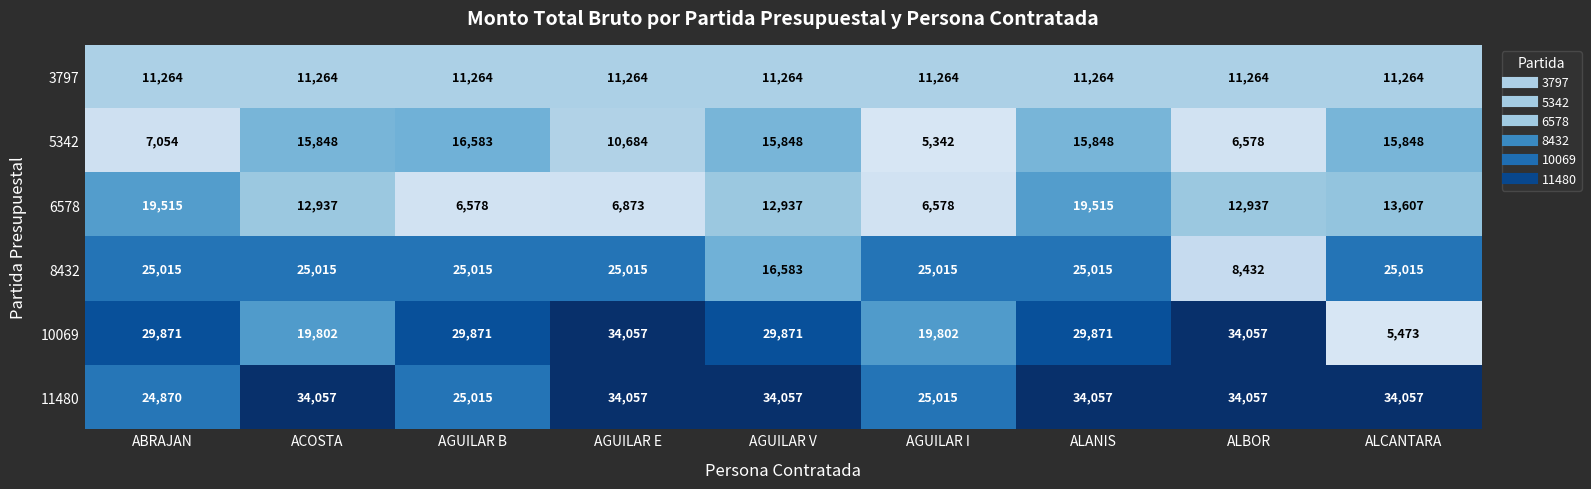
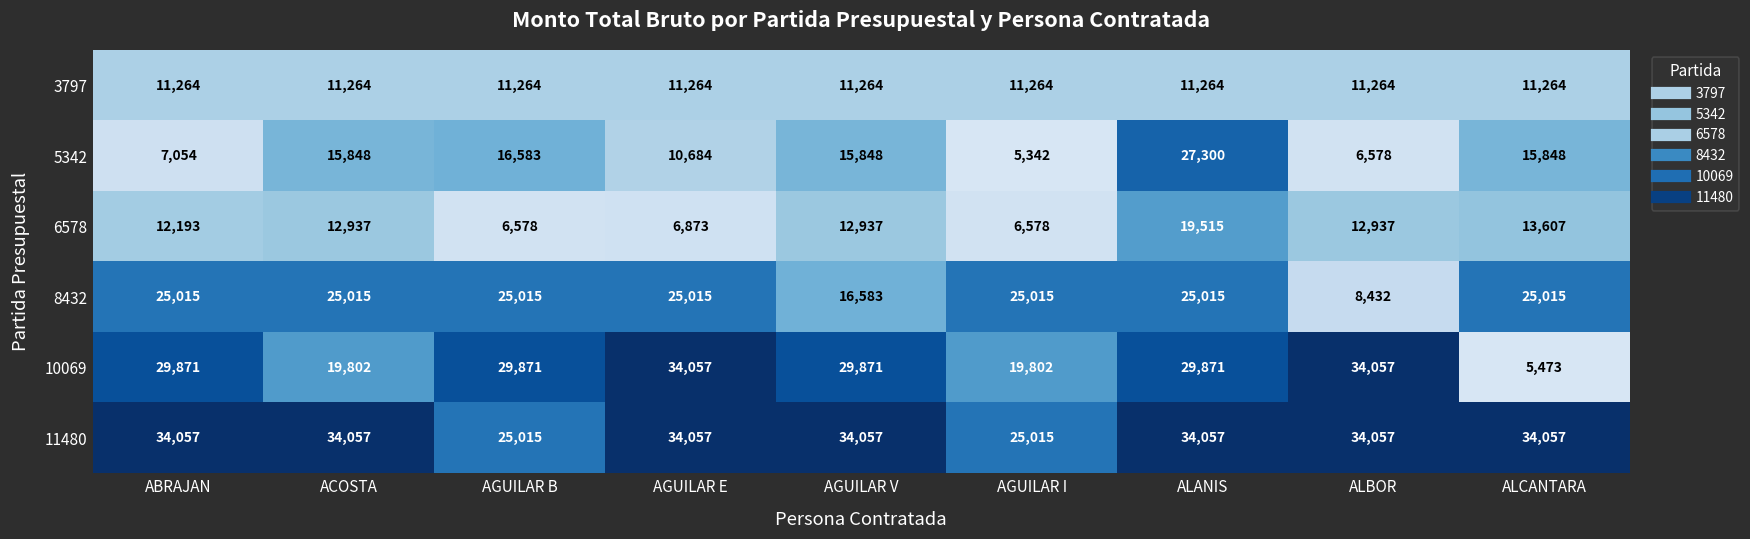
  {
    "3797": {
      "ABRAJAN": "11,264",
      "ACOSTA": "11,264",
      "AGUILAR B": "11,264",
      "AGUILAR E": "11,264",
      "AGUILAR V": "11,264",
      "AGUILAR I": "11,264",
      "ALANIS": "11,264",
      "ALBOR": "11,264",
      "ALCANTARA": "11,264"
    },
    "5342": {
      "ABRAJAN": "7,054",
      "ACOSTA": "15,848",
      "AGUILAR B": "16,583",
      "AGUILAR E": "10,684",
      "AGUILAR V": "15,848",
      "AGUILAR I": "5,342",
-     "ALANIS": "15,848",
+     "ALANIS": "27,300",
      "ALBOR": "6,578",
      "ALCANTARA": "15,848"
    },
    "6578": {
-     "ABRAJAN": "19,515",
+     "ABRAJAN": "12,193",
      "ACOSTA": "12,937",
      "AGUILAR B": "6,578",
      "AGUILAR E": "6,873",
      "AGUILAR V": "12,937",
      "AGUILAR I": "6,578",
      "ALANIS": "19,515",
      "ALBOR": "12,937",
      "ALCANTARA": "13,607"
    },
    "8432": {
      "ABRAJAN": "25,015",
      "ACOSTA": "25,015",
      "AGUILAR B": "25,015",
      "AGUILAR E": "25,015",
      "AGUILAR V": "16,583",
      "AGUILAR I": "25,015",
      "ALANIS": "25,015",
      "ALBOR": "8,432",
      "ALCANTARA": "25,015"
    },
    "10069": {
      "ABRAJAN": "29,871",
      "ACOSTA": "19,802",
      "AGUILAR B": "29,871",
      "AGUILAR E": "34,057",
      "AGUILAR V": "29,871",
      "AGUILAR I": "19,802",
      "ALANIS": "29,871",
      "ALBOR": "34,057",
      "ALCANTARA": "5,473"
    },
    "11480": {
-     "ABRAJAN": "24,870",
+     "ABRAJAN": "34,057",
      "ACOSTA": "34,057",
      "AGUILAR B": "25,015",
      "AGUILAR E": "34,057",
      "AGUILAR V": "34,057",
      "AGUILAR I": "25,015",
      "ALANIS": "34,057",
      "ALBOR": "34,057",
      "ALCANTARA": "34,057"
    }
  }
